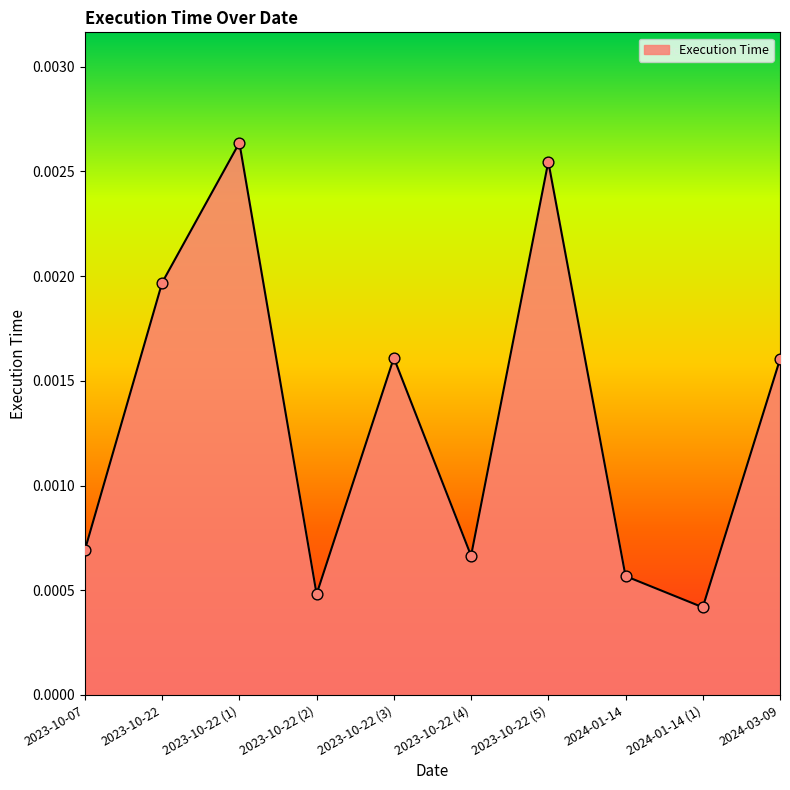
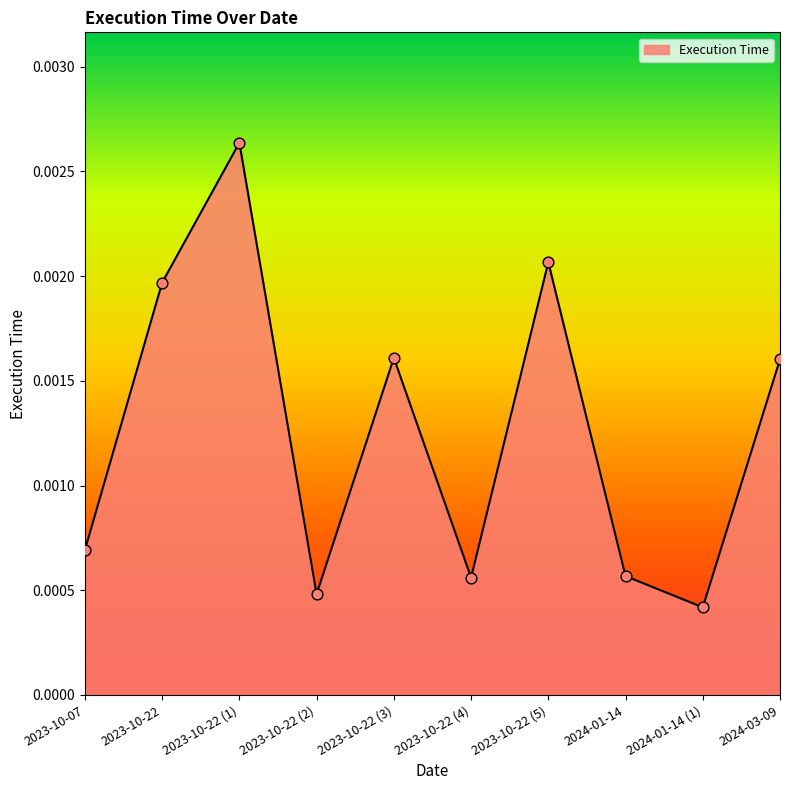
  {
    "2023-10-07": 0.00069,
    "2023-10-22": 0.00197,
    "2023-10-22 (1)": 0.00264,
    "2023-10-22 (2)": 0.00048,
    "2023-10-22 (3)": 0.00161,
-   "2023-10-22 (4)": 0.00066,
-   "2023-10-22 (5)": 0.00255,
+   "2023-10-22 (4)": 0.00056,
+   "2023-10-22 (5)": 0.00207,
    "2024-01-14": 0.00057,
    "2024-01-14 (1)": 0.00042,
    "2024-03-09": 0.00160
  }
